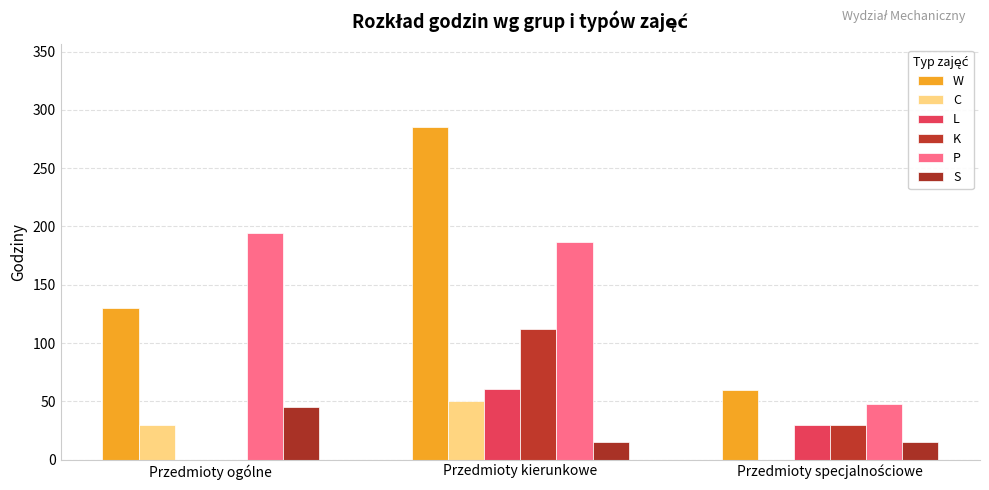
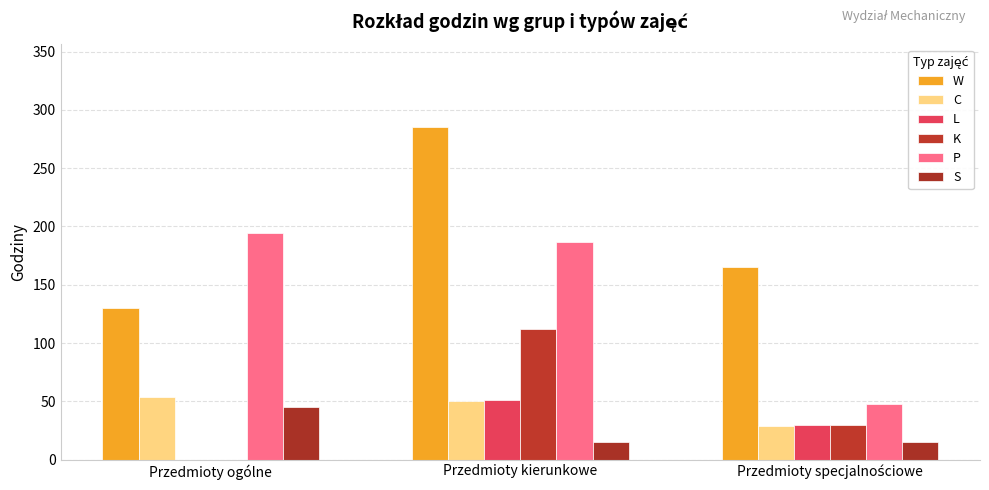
  {
    "W": {
      "Przedmioty ogólne": 130,
      "Przedmioty kierunkowe": 285,
-     "Przedmioty specjalnościowe": 60
+     "Przedmioty specjalnościowe": 165
    },
    "C": {
-     "Przedmioty ogólne": 30,
+     "Przedmioty ogólne": 54,
      "Przedmioty kierunkowe": 50,
-     "Przedmioty specjalnościowe": 0
+     "Przedmioty specjalnościowe": 29
    },
    "L": {
      "Przedmioty ogólne": 0,
-     "Przedmioty kierunkowe": 61,
+     "Przedmioty kierunkowe": 51,
      "Przedmioty specjalnościowe": 30
    },
    "P": {
      "Przedmioty ogólne": 194,
      "Przedmioty kierunkowe": 187,
      "Przedmioty specjalnościowe": 48
    }
  }
